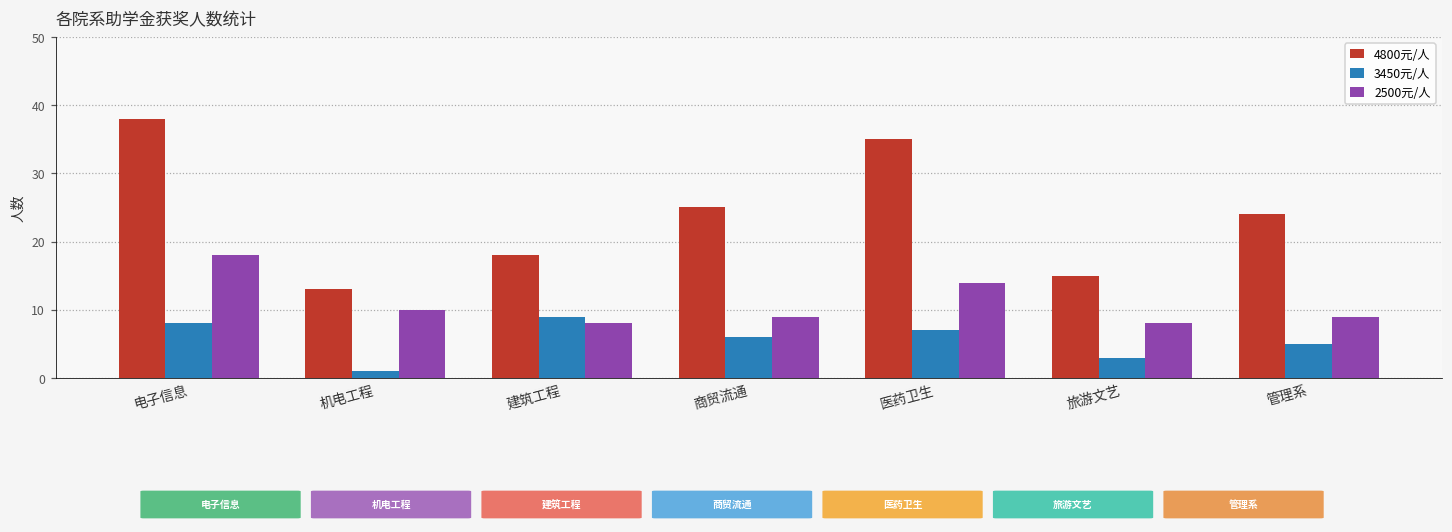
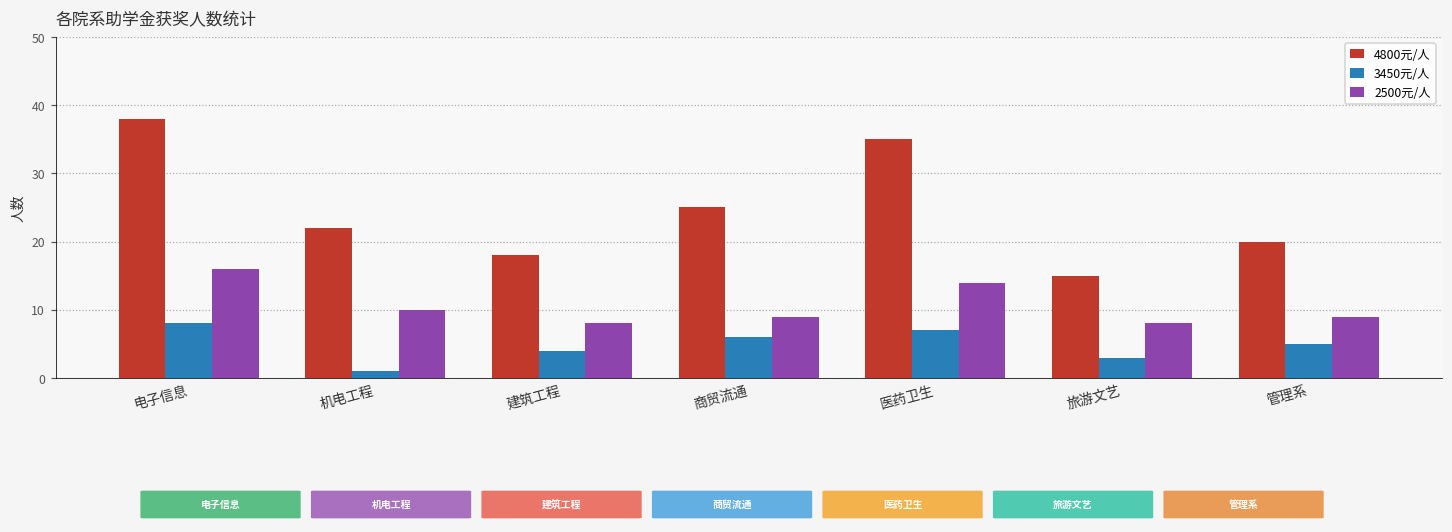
  {
    "4800元/人": {
      "电子信息": 38,
-     "机电工程": 13,
+     "机电工程": 22,
      "建筑工程": 18,
      "商贸流通": 25,
      "医药卫生": 35,
      "旅游文艺": 15,
-     "管理系": 24
+     "管理系": 20
    },
    "3450元/人": {
      "电子信息": 8,
      "机电工程": 1,
-     "建筑工程": 9,
+     "建筑工程": 4,
      "商贸流通": 6,
      "医药卫生": 7,
      "旅游文艺": 3,
      "管理系": 5
    },
    "2500元/人": {
-     "电子信息": 18,
+     "电子信息": 16,
      "机电工程": 10,
      "建筑工程": 8,
      "商贸流通": 9,
      "医药卫生": 14,
      "旅游文艺": 8,
      "管理系": 9
    }
  }
